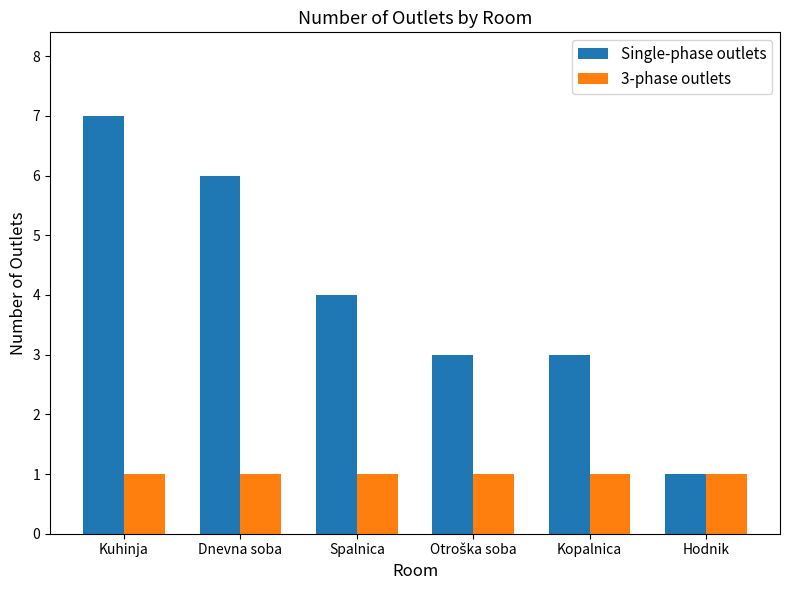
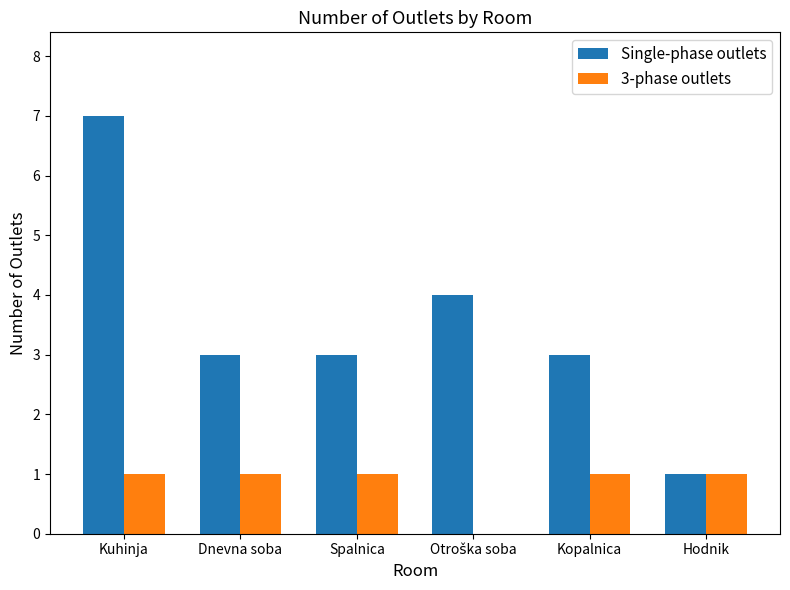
  {
    "Single-phase outlets": {
      "Kuhinja": 7,
-     "Dnevna soba": 6,
-     "Spalnica": 4,
-     "Otroška soba": 3,
+     "Dnevna soba": 3,
+     "Spalnica": 3,
+     "Otroška soba": 4,
      "Kopalnica": 3,
      "Hodnik": 1
    },
    "3-phase outlets": {
      "Kuhinja": 1,
      "Dnevna soba": 1,
      "Spalnica": 1,
-     "Otroška soba": 1,
+     "Otroška soba": 0,
      "Kopalnica": 1,
      "Hodnik": 1
    }
  }
